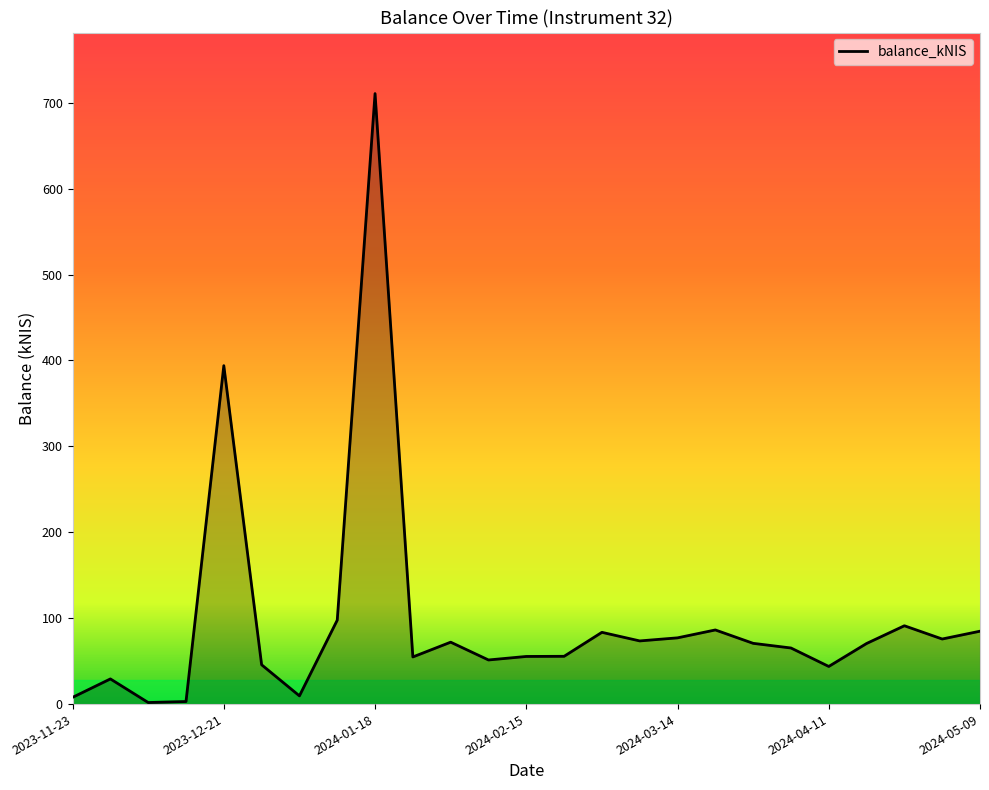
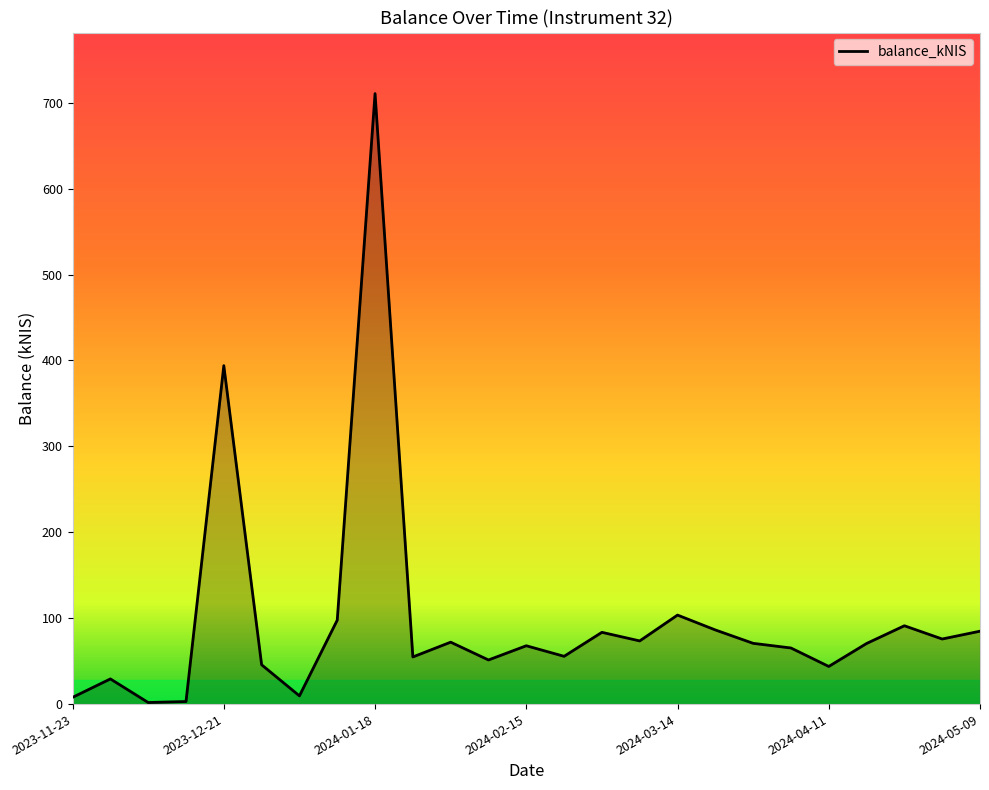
  {
    "balance_kNIS": {
      "2023-11-23": 10,
      "2023-12-21": 390,
      "2024-01-18": 710,
-     "2024-02-15": 60,
-     "2024-03-14": 80,
+     "2024-02-15": 70,
+     "2024-03-14": 100,
      "2024-04-11": 40,
      "2024-05-09": 80
    }
  }
